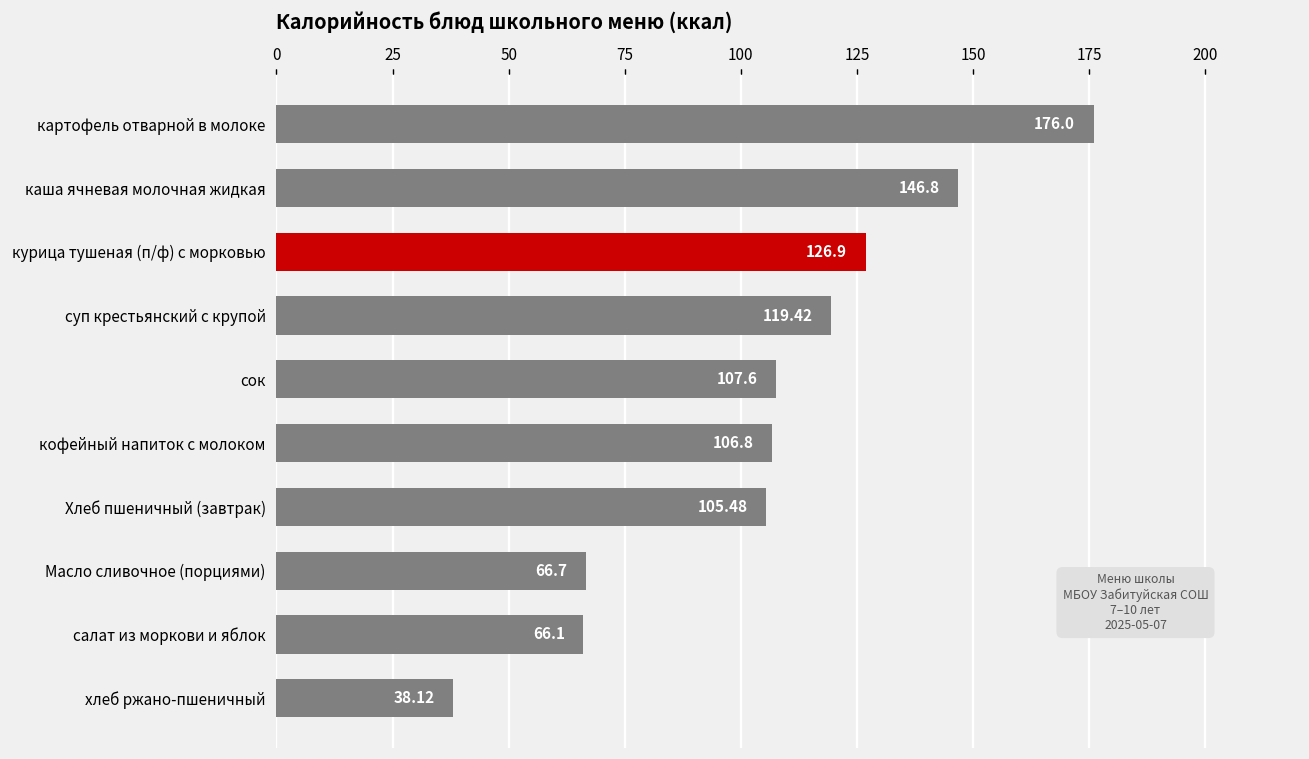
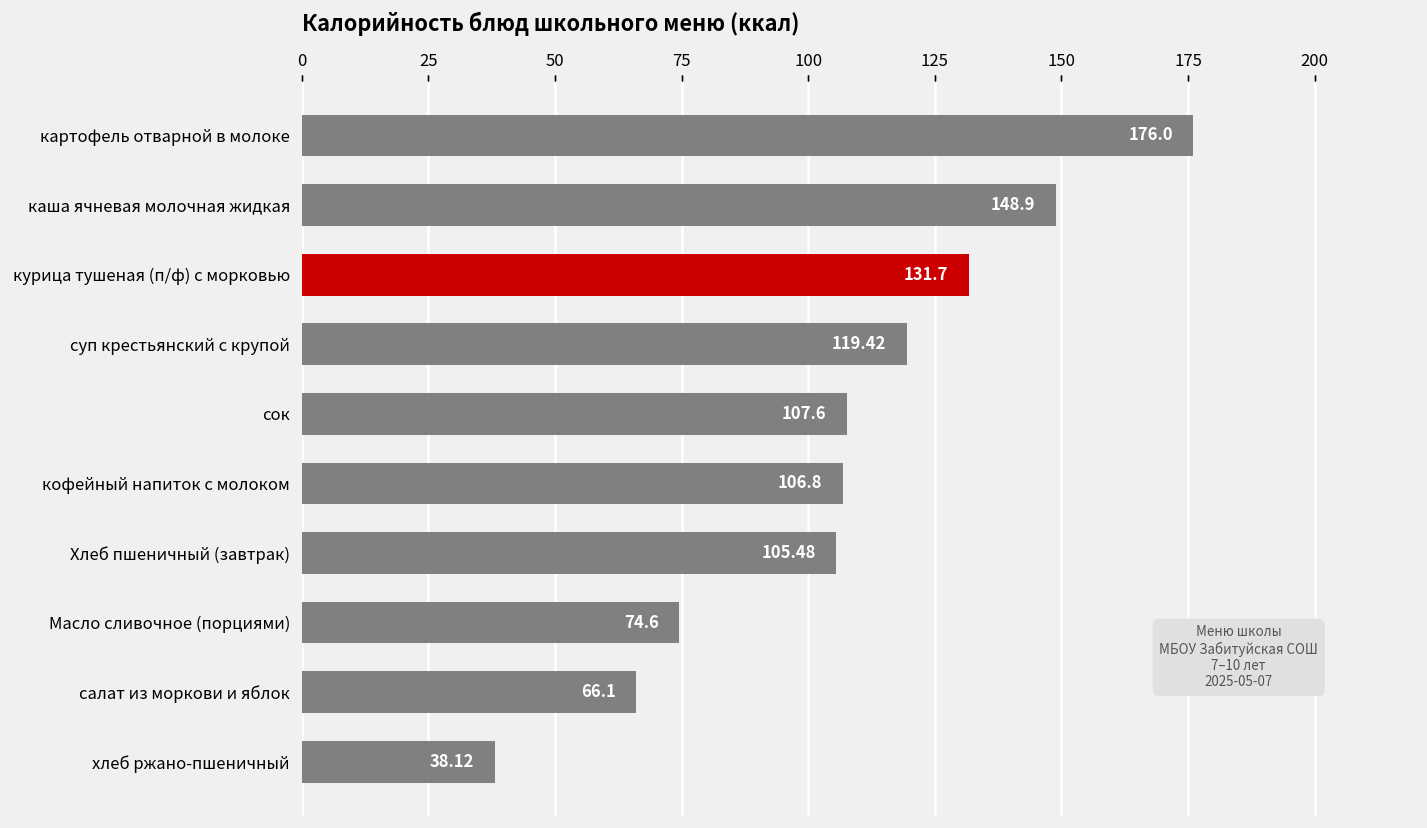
  {
    "картофель отварной в молоке": 176.0,
-   "каша ячневая молочная жидкая": 146.8,
-   "курица тушеная (п/ф) с морковью": 126.9,
+   "каша ячневая молочная жидкая": 148.9,
+   "курица тушеная (п/ф) с морковью": 131.7,
    "суп крестьянский с крупой": 119.42,
    "сок": 107.6,
    "кофейный напиток с молоком": 106.8,
    "Хлеб пшеничный (завтрак)": 105.48,
-   "Масло сливочное (порциями)": 66.7,
+   "Масло сливочное (порциями)": 74.6,
    "салат из моркови и яблок": 66.1,
    "хлеб ржано-пшеничный": 38.12
  }
